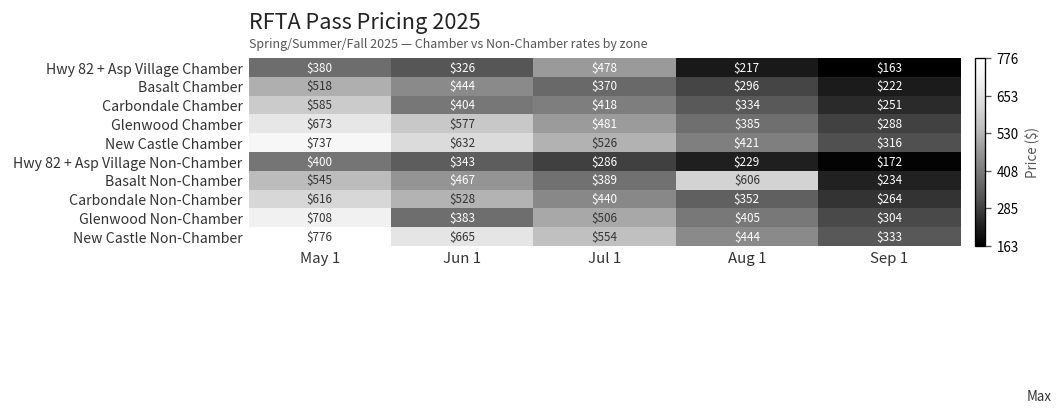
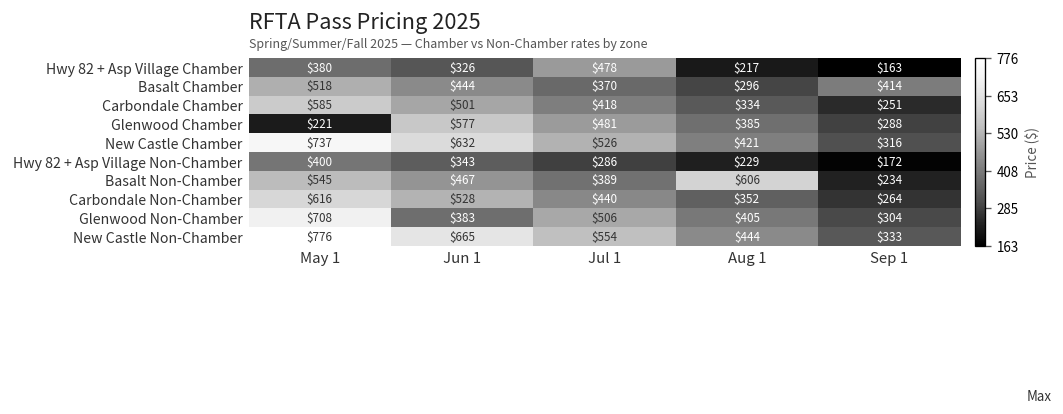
  {
    "Hwy 82 + Asp Village Chamber": {
      "May 1": "$380",
      "Jun 1": "$326",
      "Jul 1": "$478",
      "Aug 1": "$217",
      "Sep 1": "$163"
    },
    "Basalt Chamber": {
      "May 1": "$518",
      "Jun 1": "$444",
      "Jul 1": "$370",
      "Aug 1": "$296",
-     "Sep 1": "$222"
+     "Sep 1": "$414"
    },
    "Carbondale Chamber": {
      "May 1": "$585",
-     "Jun 1": "$404",
+     "Jun 1": "$501",
      "Jul 1": "$418",
      "Aug 1": "$334",
      "Sep 1": "$251"
    },
    "Glenwood Chamber": {
-     "May 1": "$673",
+     "May 1": "$221",
      "Jun 1": "$577",
      "Jul 1": "$481",
      "Aug 1": "$385",
      "Sep 1": "$288"
    },
    "New Castle Chamber": {
      "May 1": "$737",
      "Jun 1": "$632",
      "Jul 1": "$526",
      "Aug 1": "$421",
      "Sep 1": "$316"
    },
    "Hwy 82 + Asp Village Non-Chamber": {
      "May 1": "$400",
      "Jun 1": "$343",
      "Jul 1": "$286",
      "Aug 1": "$229",
      "Sep 1": "$172"
    },
    "Basalt Non-Chamber": {
      "May 1": "$545",
      "Jun 1": "$467",
      "Jul 1": "$389",
      "Aug 1": "$606",
      "Sep 1": "$234"
    },
    "Carbondale Non-Chamber": {
      "May 1": "$616",
      "Jun 1": "$528",
      "Jul 1": "$440",
      "Aug 1": "$352",
      "Sep 1": "$264"
    },
    "Glenwood Non-Chamber": {
      "May 1": "$708",
      "Jun 1": "$383",
      "Jul 1": "$506",
      "Aug 1": "$405",
      "Sep 1": "$304"
    },
    "New Castle Non-Chamber": {
      "May 1": "$776",
      "Jun 1": "$665",
      "Jul 1": "$554",
      "Aug 1": "$444",
      "Sep 1": "$333"
    }
  }
